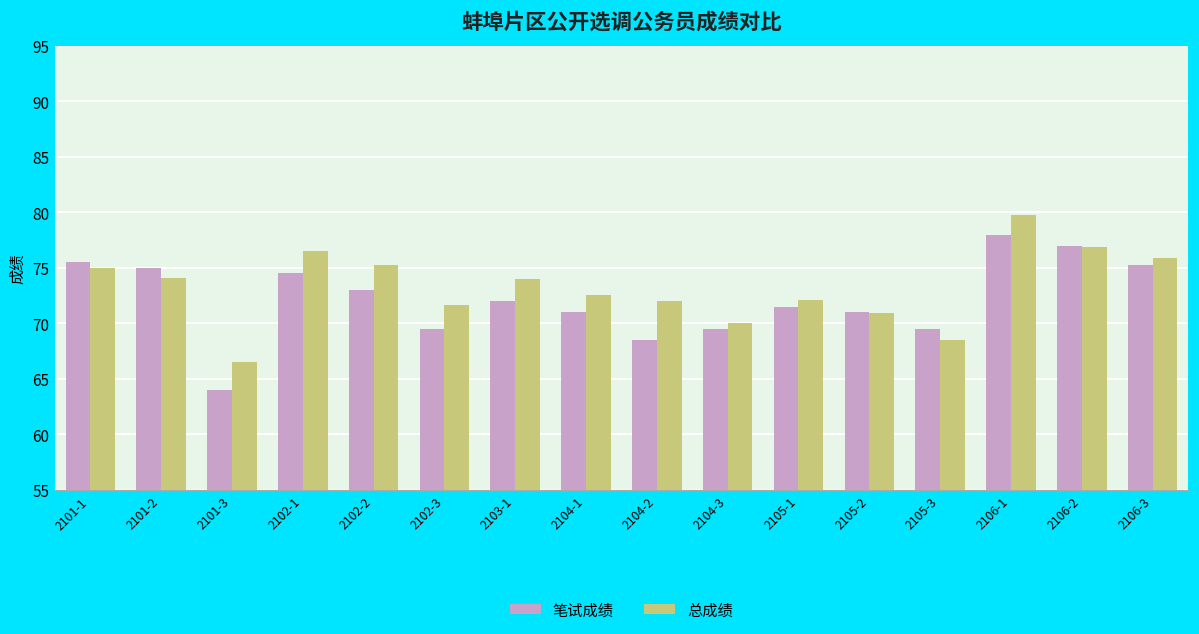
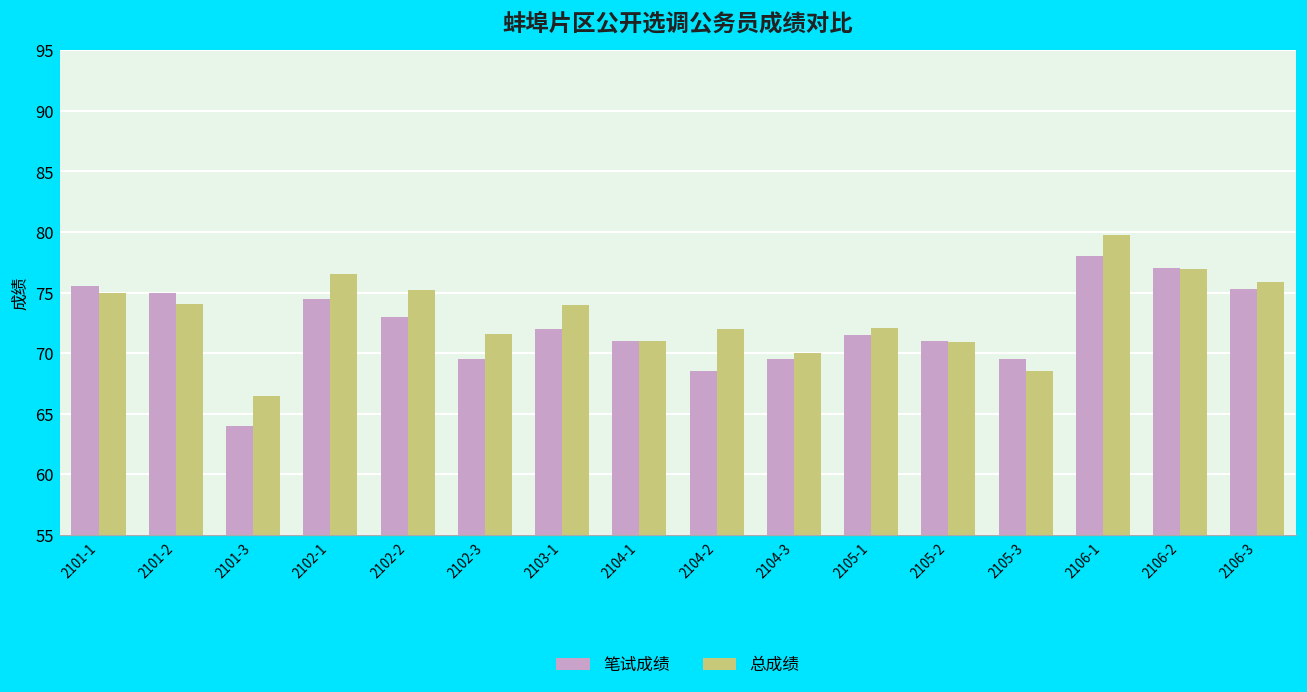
  {
    "笔试成绩": {
      "2101-1": 75.5,
      "2101-2": 75.0,
      "2101-3": 64.0,
      "2102-1": 74.5,
      "2102-2": 73.0,
      "2102-3": 69.5,
      "2103-1": 72.0,
      "2104-1": 71.0,
      "2104-2": 68.5,
      "2104-3": 69.5,
      "2105-1": 71.5,
      "2105-2": 71.0,
      "2105-3": 69.5,
      "2106-1": 78.0,
      "2106-2": 77.0,
      "2106-3": 75.3
    },
    "总成绩": {
      "2101-1": 75.0,
      "2101-2": 74.0,
      "2101-3": 66.5,
      "2102-1": 76.5,
      "2102-2": 75.2,
      "2102-3": 71.6,
      "2103-1": 74.0,
-     "2104-1": 72.5,
+     "2104-1": 71.0,
      "2104-2": 72.0,
      "2104-3": 70.0,
      "2105-1": 72.1,
      "2105-2": 70.9,
      "2105-3": 68.5,
      "2106-1": 79.8,
      "2106-2": 76.9,
      "2106-3": 75.9
    }
  }
